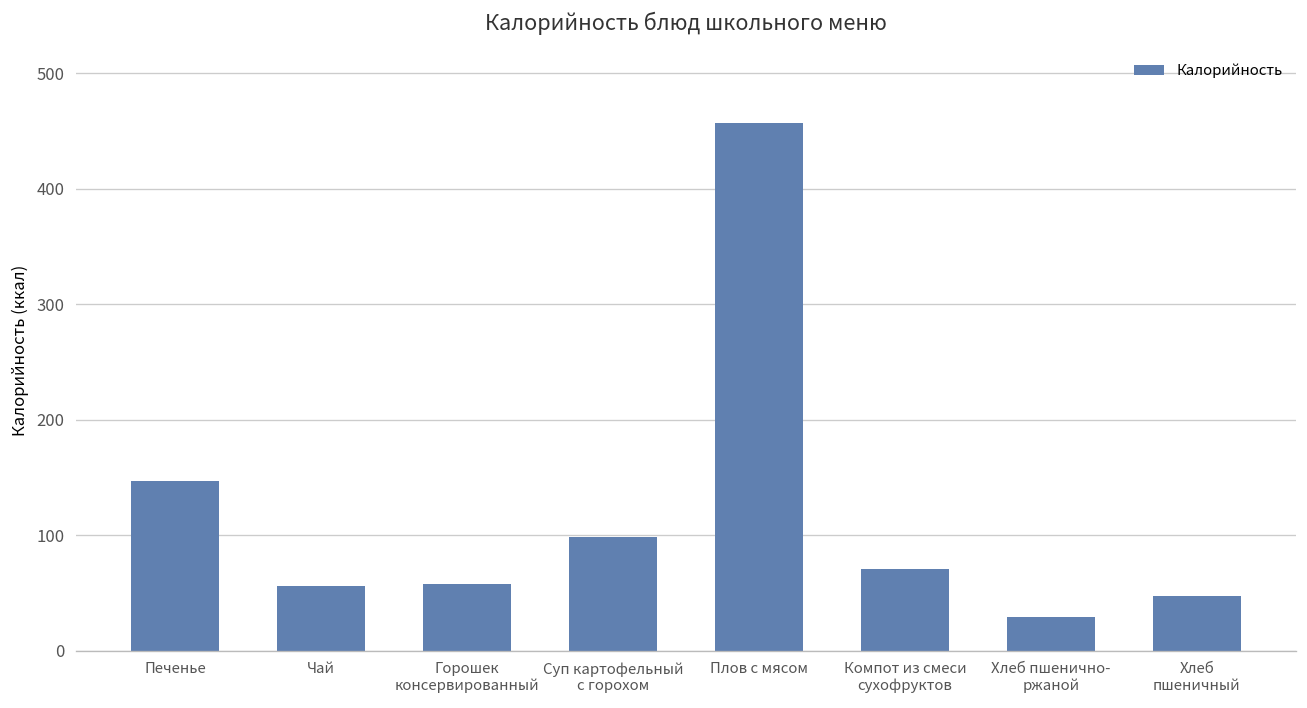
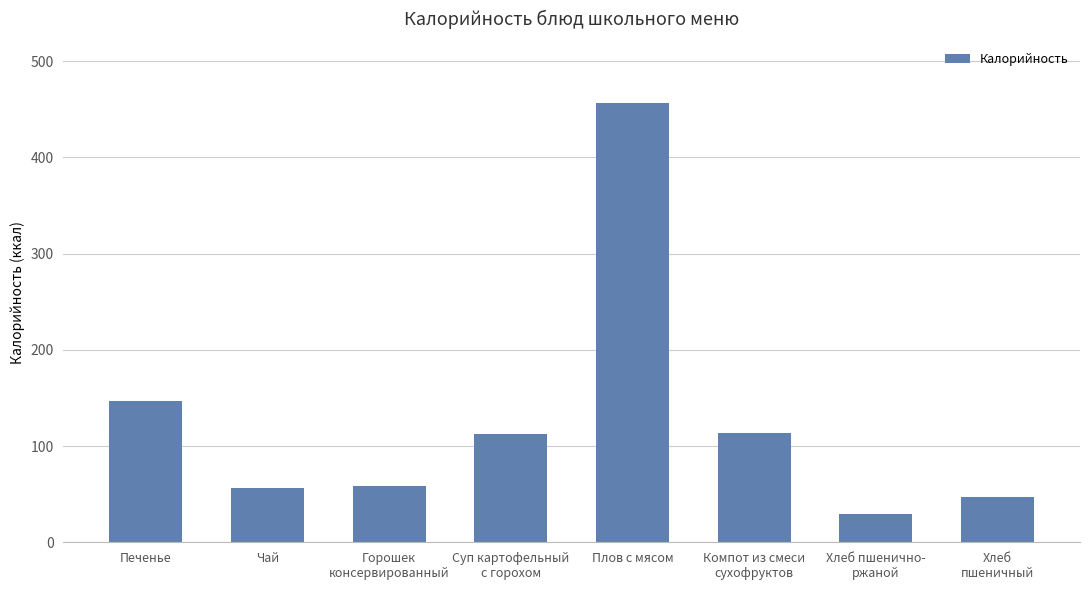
  {
    "Печенье": 150,
    "Чай": 60,
    "Горошек консервированный": 60,
-   "Суп картофельный с горохом": 100,
+   "Суп картофельный с горохом": 110,
    "Плов с мясом": 460,
-   "Компот из смеси сухофруктов": 70,
+   "Компот из смеси сухофруктов": 110,
    "Хлеб пшенично- ржаной": 30,
    "Хлеб пшеничный": 50
  }
